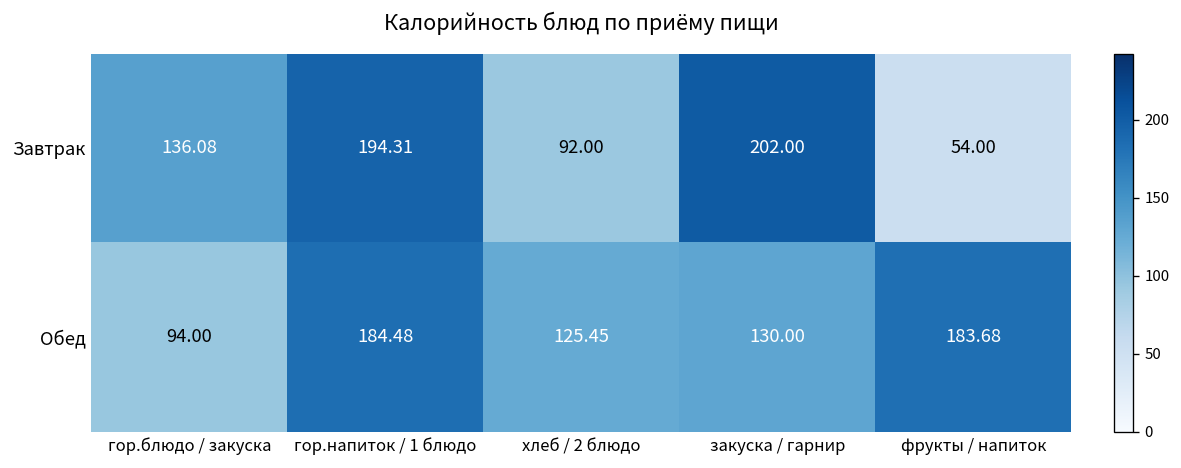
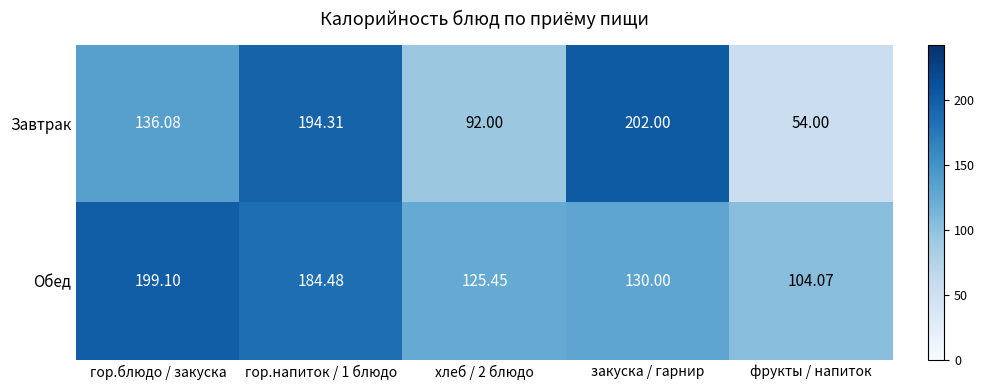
  {
    "Завтрак": {
      "гор.блюдо / закуска": 136.08,
      "гор.напиток / 1 блюдо": 194.31,
      "хлеб / 2 блюдо": 92.00,
      "закуска / гарнир": 202.00,
      "фрукты / напиток": 54.00
    },
    "Обед": {
-     "гор.блюдо / закуска": 94.00,
+     "гор.блюдо / закуска": 199.10,
      "гор.напиток / 1 блюдо": 184.48,
      "хлеб / 2 блюдо": 125.45,
      "закуска / гарнир": 130.00,
-     "фрукты / напиток": 183.68
+     "фрукты / напиток": 104.07
    }
  }
